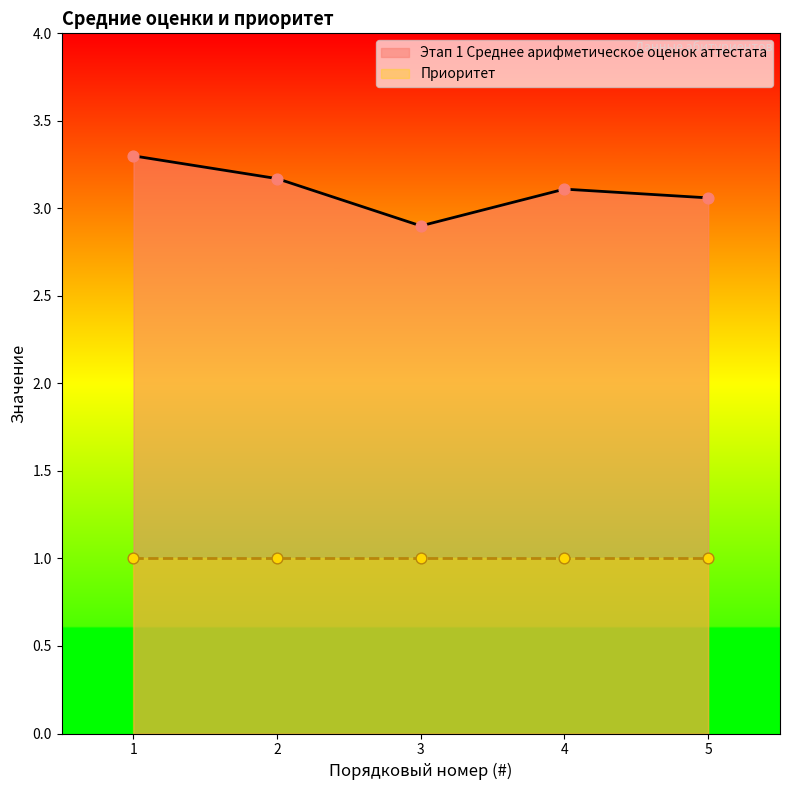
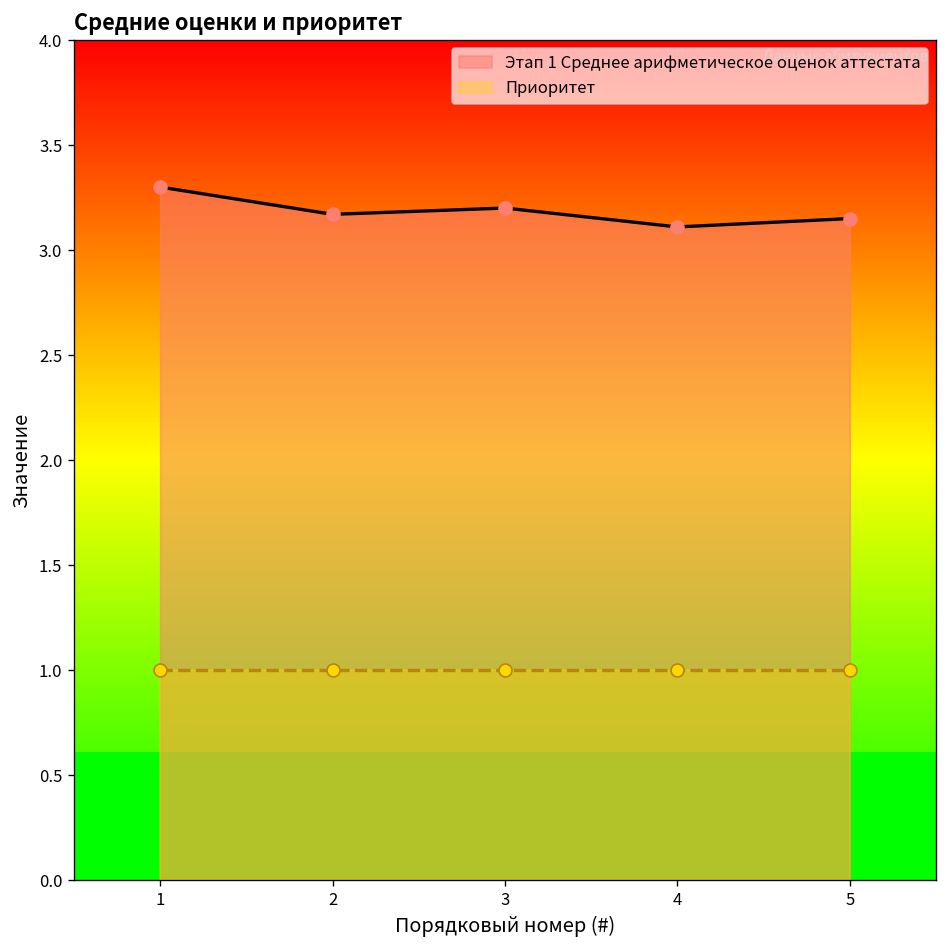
  {
    "Этап 1 Среднее арифметическое оценок аттестата": {
      "1": 3.30,
      "2": 3.17,
-     "3": 2.9,
+     "3": 3.2,
      "4": 3.11,
-     "5": 3.06
+     "5": 3.15
    },
    "Приоритет": {
      "1": 1.00,
      "2": 1.00,
      "3": 1.00,
      "4": 1.00,
      "5": 1.00
    }
  }
